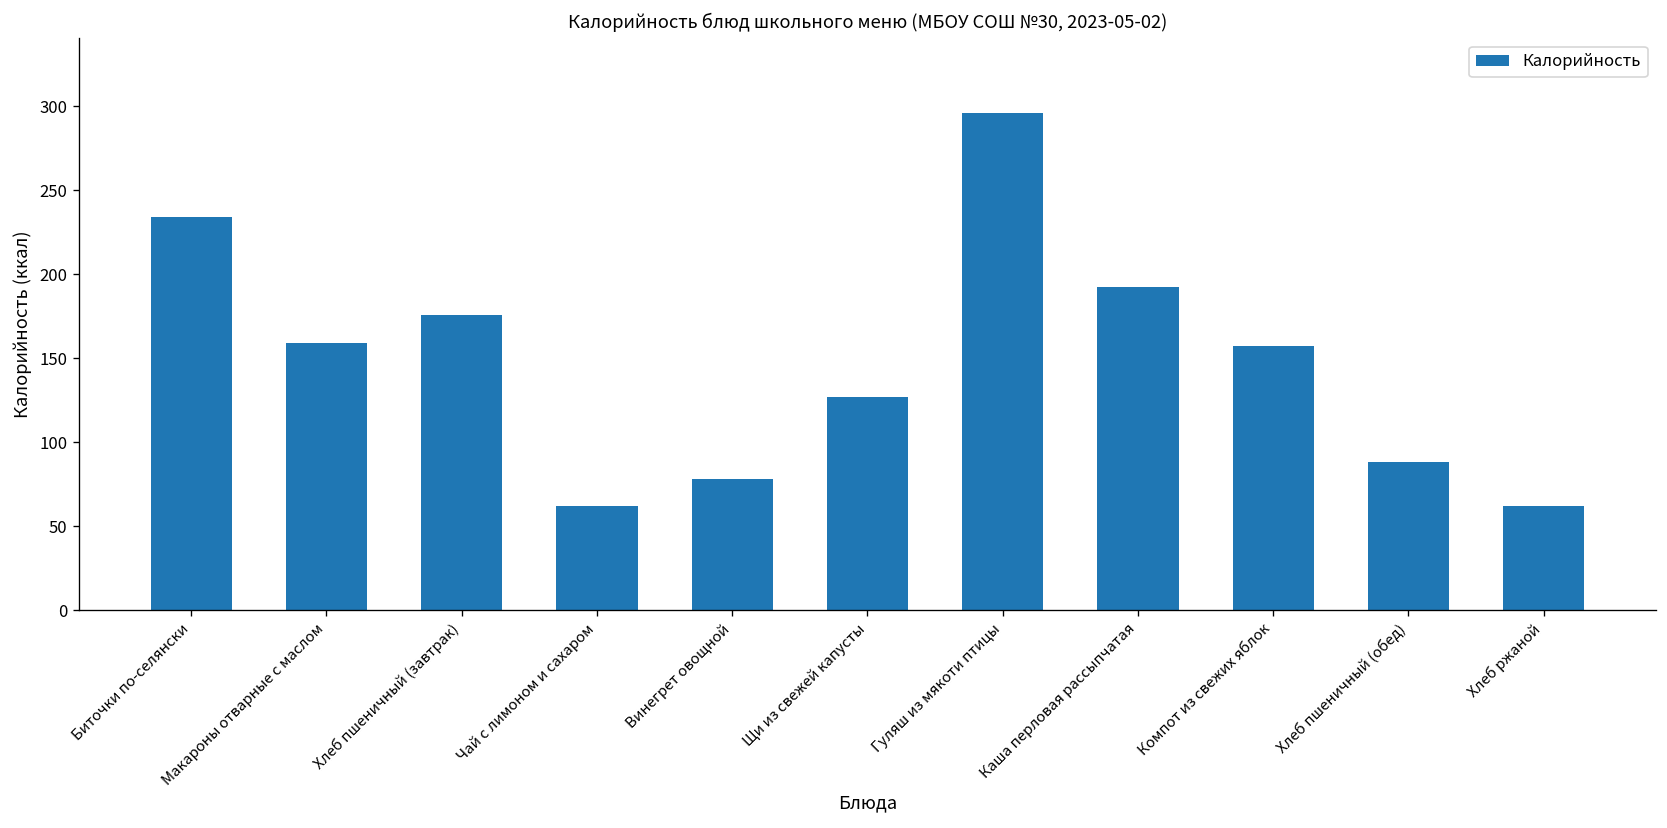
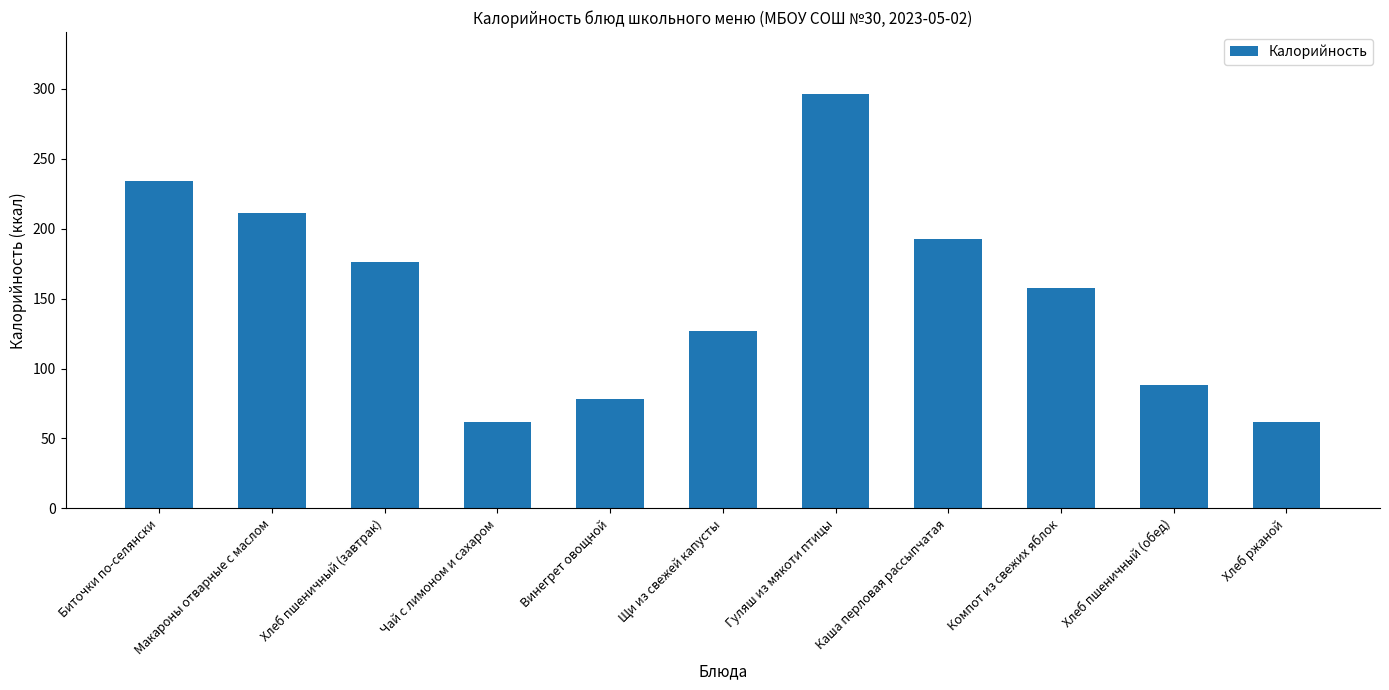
  {
    "Биточки по-селянски": 234,
-   "Макароны отварные с маслом": 159,
+   "Макароны отварные с маслом": 211,
    "Хлеб пшеничный (завтрак)": 176,
    "Чай с лимоном и сахаром": 62,
    "Винегрет овощной": 78,
    "Щи из свежей капусты": 127,
    "Гуляш из мякоти птицы": 296,
    "Каша перловая рассыпчатая": 193,
    "Компот из свежих яблок": 158,
    "Хлеб пшеничный (обед)": 88,
    "Хлеб ржаной": 62
  }
